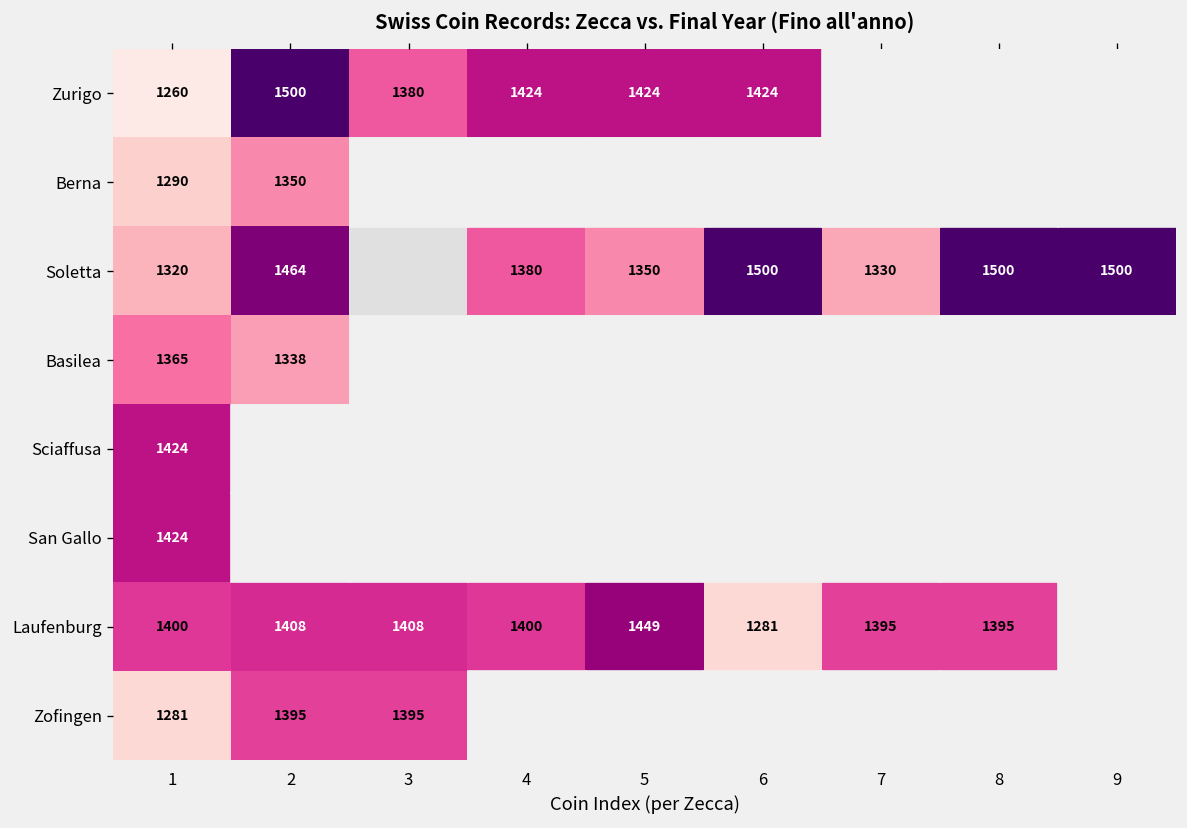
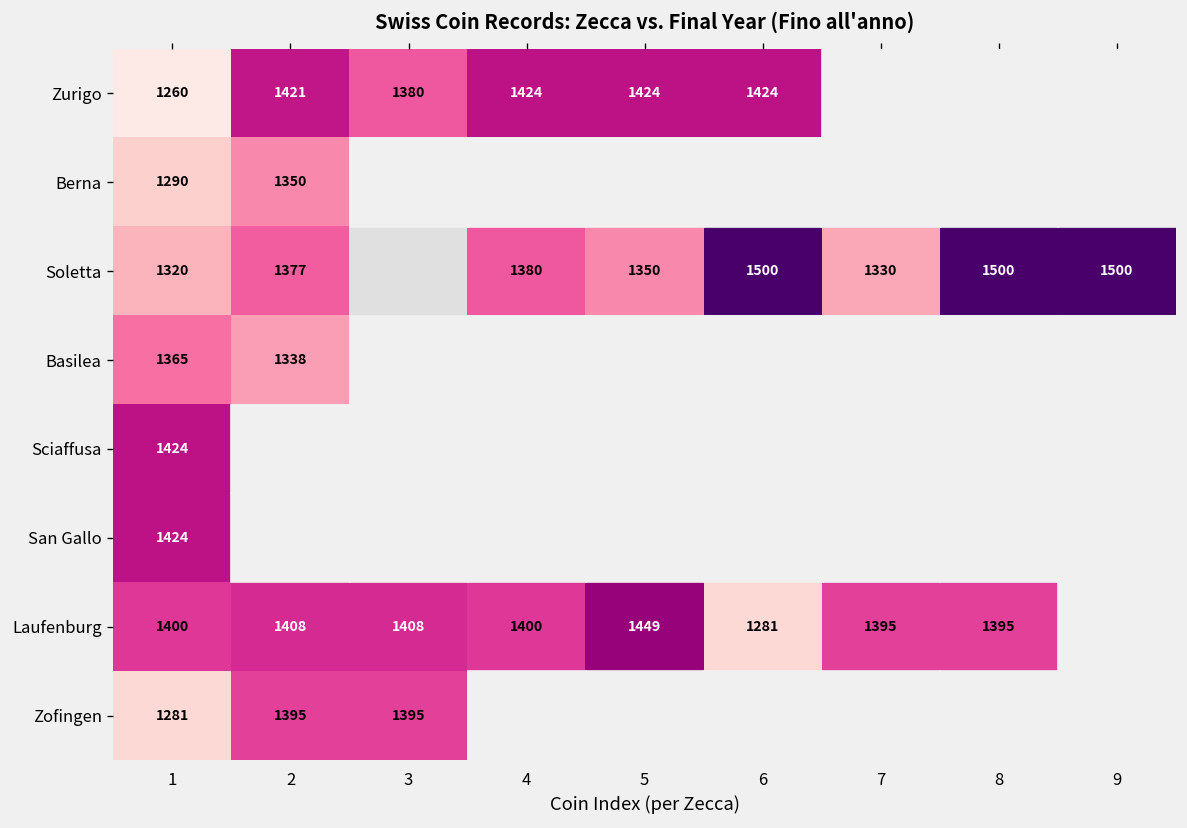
  {
    "Zurigo": {
      "1": 1260,
-     "2": 1500,
+     "2": 1421,
      "3": 1380,
      "4": 1424,
      "5": 1424,
      "6": 1424
    },
    "Berna": {
      "1": 1290,
      "2": 1350
    },
    "Soletta": {
      "1": 1320,
-     "2": 1464,
+     "2": 1377,
      "4": 1380,
      "5": 1350,
      "6": 1500,
      "7": 1330,
      "8": 1500,
      "9": 1500
    },
    "Basilea": {
      "1": 1365,
      "2": 1338
    },
    "Sciaffusa": {
      "1": 1424
    },
    "San Gallo": {
      "1": 1424
    },
    "Laufenburg": {
      "1": 1400,
      "2": 1408,
      "3": 1408,
      "4": 1400,
      "5": 1449,
      "6": 1281,
      "7": 1395,
      "8": 1395
    },
    "Zofingen": {
      "1": 1281,
      "2": 1395,
      "3": 1395
    }
  }
